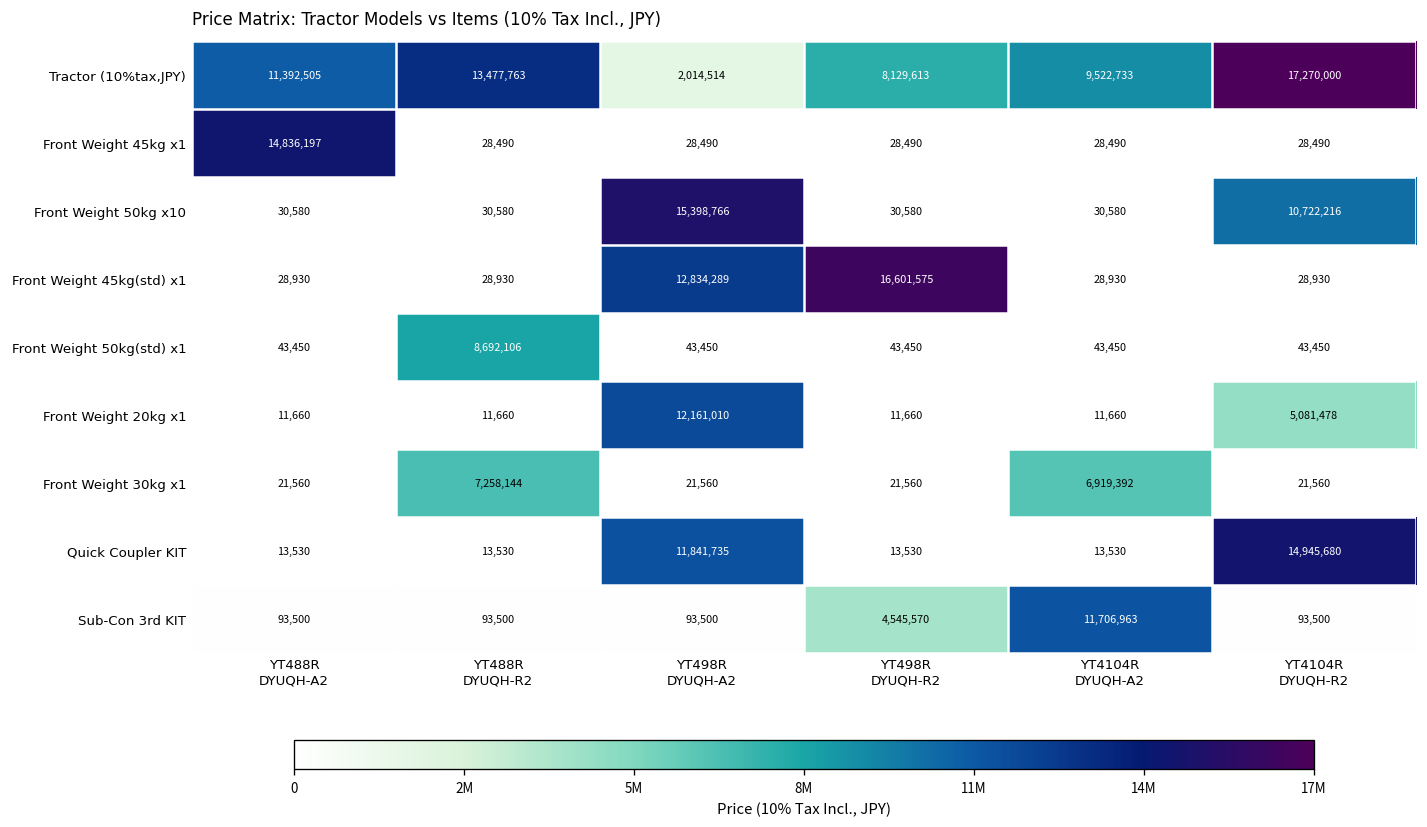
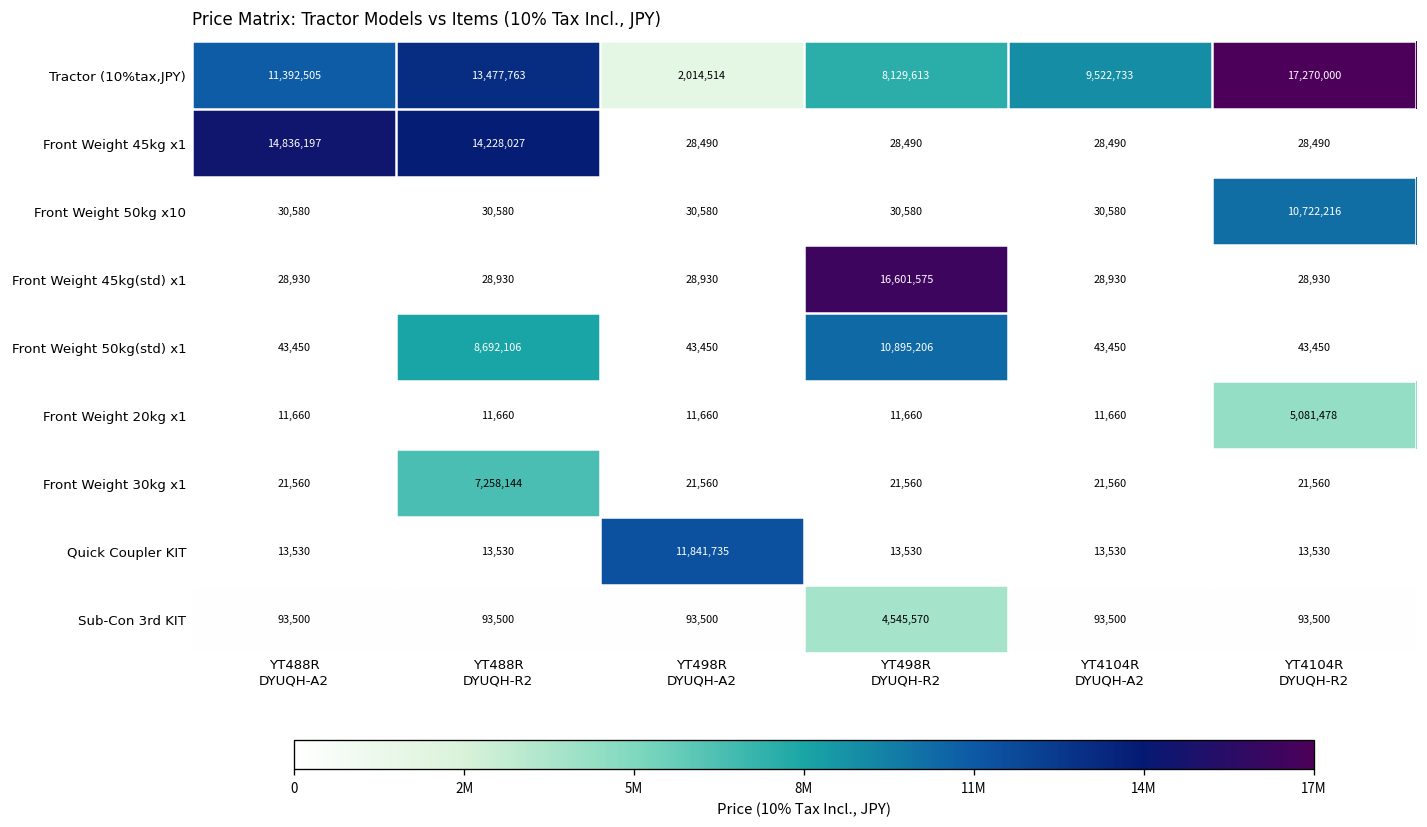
  {
    "Tractor (10%tax,JPY)": {
      "YT488R DYUQH-A2": "11,392,505",
      "YT488R DYUQH-R2": "13,477,763",
      "YT498R DYUQH-A2": "2,014,514",
      "YT498R DYUQH-R2": "8,129,613",
      "YT4104R DYUQH-A2": "9,522,733",
      "YT4104R DYUQH-R2": "17,270,000"
    },
    "Front Weight 45kg x1": {
      "YT488R DYUQH-A2": "14,836,197",
-     "YT488R DYUQH-R2": "28,490",
+     "YT488R DYUQH-R2": "14,228,027",
      "YT498R DYUQH-A2": "28,490",
      "YT498R DYUQH-R2": "28,490",
      "YT4104R DYUQH-A2": "28,490",
      "YT4104R DYUQH-R2": "28,490"
    },
    "Front Weight 50kg x10": {
      "YT488R DYUQH-A2": "30,580",
      "YT488R DYUQH-R2": "30,580",
-     "YT498R DYUQH-A2": "15,398,766",
+     "YT498R DYUQH-A2": "30,580",
      "YT498R DYUQH-R2": "30,580",
      "YT4104R DYUQH-A2": "30,580",
      "YT4104R DYUQH-R2": "10,722,216"
    },
    "Front Weight 45kg(std) x1": {
      "YT488R DYUQH-A2": "28,930",
      "YT488R DYUQH-R2": "28,930",
-     "YT498R DYUQH-A2": "12,834,289",
+     "YT498R DYUQH-A2": "28,930",
      "YT498R DYUQH-R2": "16,601,575",
      "YT4104R DYUQH-A2": "28,930",
      "YT4104R DYUQH-R2": "28,930"
    },
    "Front Weight 50kg(std) x1": {
      "YT488R DYUQH-A2": "43,450",
      "YT488R DYUQH-R2": "8,692,106",
      "YT498R DYUQH-A2": "43,450",
-     "YT498R DYUQH-R2": "43,450",
+     "YT498R DYUQH-R2": "10,895,206",
      "YT4104R DYUQH-A2": "43,450",
      "YT4104R DYUQH-R2": "43,450"
    },
    "Front Weight 20kg x1": {
      "YT488R DYUQH-A2": "11,660",
      "YT488R DYUQH-R2": "11,660",
-     "YT498R DYUQH-A2": "12,161,010",
+     "YT498R DYUQH-A2": "11,660",
      "YT498R DYUQH-R2": "11,660",
      "YT4104R DYUQH-A2": "11,660",
      "YT4104R DYUQH-R2": "5,081,478"
    },
    "Front Weight 30kg x1": {
      "YT488R DYUQH-A2": "21,560",
      "YT488R DYUQH-R2": "7,258,144",
      "YT498R DYUQH-A2": "21,560",
      "YT498R DYUQH-R2": "21,560",
-     "YT4104R DYUQH-A2": "6,919,392",
+     "YT4104R DYUQH-A2": "21,560",
      "YT4104R DYUQH-R2": "21,560"
    },
    "Quick Coupler KIT": {
      "YT488R DYUQH-A2": "13,530",
      "YT488R DYUQH-R2": "13,530",
      "YT498R DYUQH-A2": "11,841,735",
      "YT498R DYUQH-R2": "13,530",
      "YT4104R DYUQH-A2": "13,530",
-     "YT4104R DYUQH-R2": "14,945,680"
+     "YT4104R DYUQH-R2": "13,530"
    },
    "Sub-Con 3rd KIT": {
      "YT488R DYUQH-A2": "93,500",
      "YT488R DYUQH-R2": "93,500",
      "YT498R DYUQH-A2": "93,500",
      "YT498R DYUQH-R2": "4,545,570",
-     "YT4104R DYUQH-A2": "11,706,963",
+     "YT4104R DYUQH-A2": "93,500",
      "YT4104R DYUQH-R2": "93,500"
    }
  }
